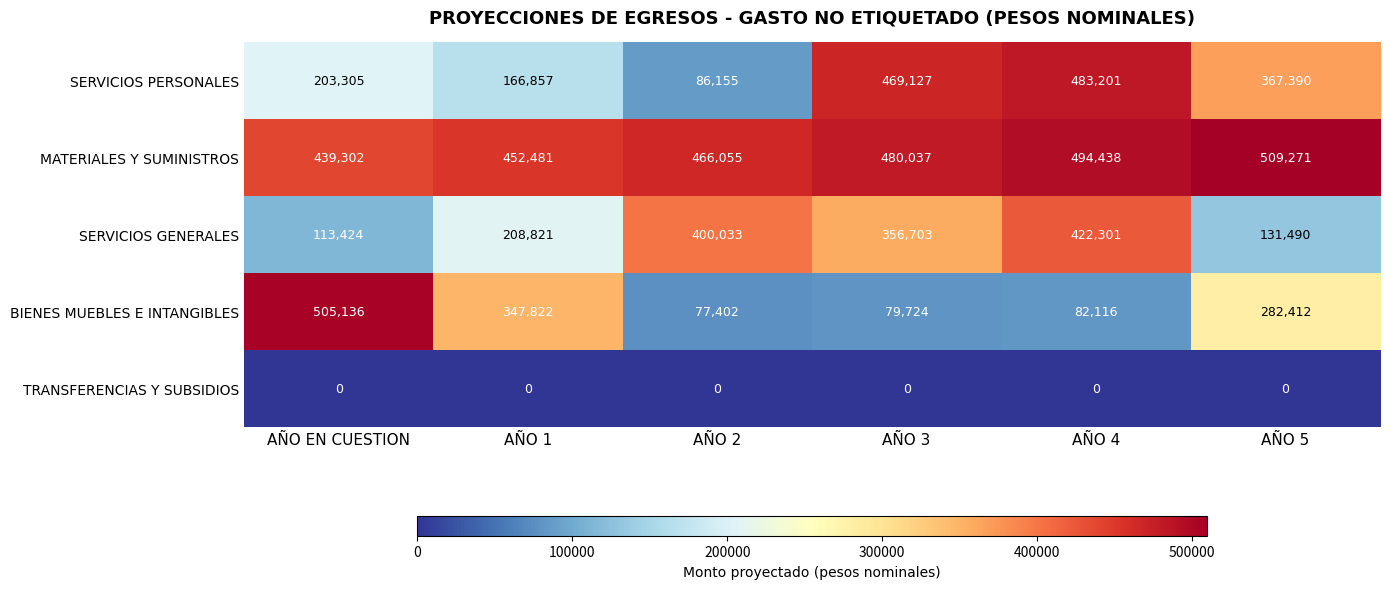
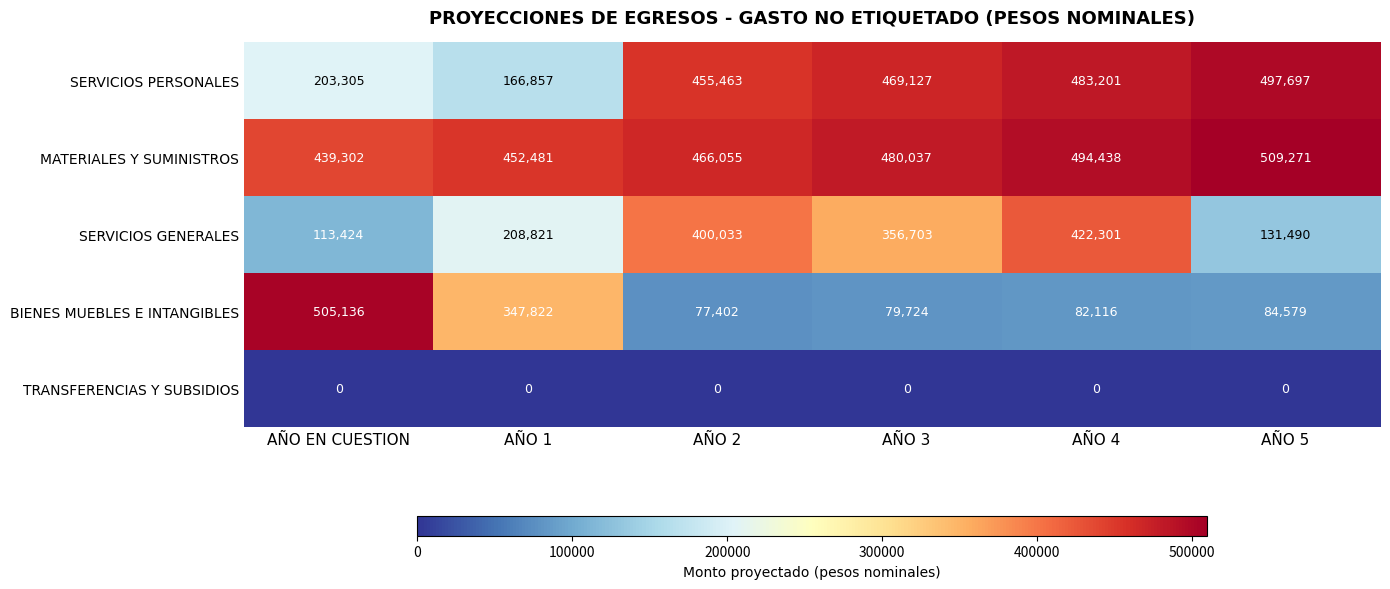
  {
    "SERVICIOS PERSONALES": {
      "AÑO EN CUESTION": "203,305",
      "AÑO 1": "166,857",
-     "AÑO 2": "86,155",
+     "AÑO 2": "455,463",
      "AÑO 3": "469,127",
      "AÑO 4": "483,201",
-     "AÑO 5": "367,390"
+     "AÑO 5": "497,697"
    },
    "MATERIALES Y SUMINISTROS": {
      "AÑO EN CUESTION": "439,302",
      "AÑO 1": "452,481",
      "AÑO 2": "466,055",
      "AÑO 3": "480,037",
      "AÑO 4": "494,438",
      "AÑO 5": "509,271"
    },
    "SERVICIOS GENERALES": {
      "AÑO EN CUESTION": "113,424",
      "AÑO 1": "208,821",
      "AÑO 2": "400,033",
      "AÑO 3": "356,703",
      "AÑO 4": "422,301",
      "AÑO 5": "131,490"
    },
    "BIENES MUEBLES E INTANGIBLES": {
      "AÑO EN CUESTION": "505,136",
      "AÑO 1": "347,822",
      "AÑO 2": "77,402",
      "AÑO 3": "79,724",
      "AÑO 4": "82,116",
-     "AÑO 5": "282,412"
+     "AÑO 5": "84,579"
    },
    "TRANSFERENCIAS Y SUBSIDIOS": {
      "AÑO EN CUESTION": "0",
      "AÑO 1": "0",
      "AÑO 2": "0",
      "AÑO 3": "0",
      "AÑO 4": "0",
      "AÑO 5": "0"
    }
  }
